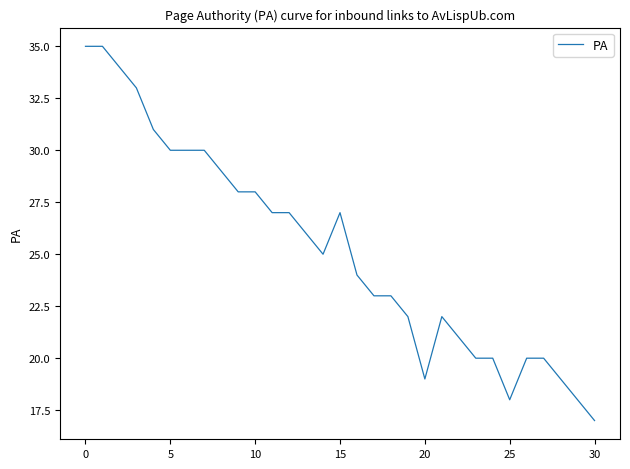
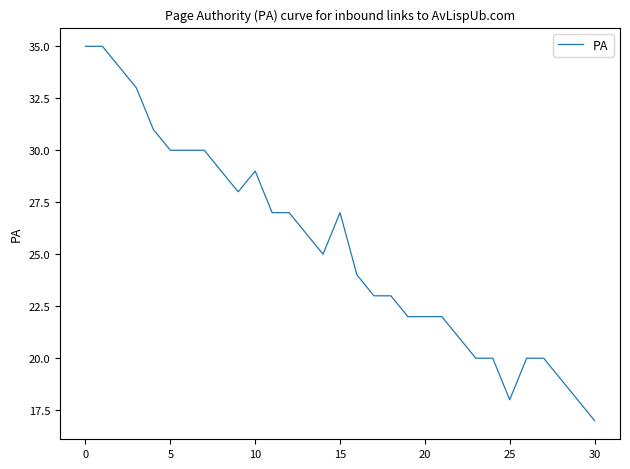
  {
    "0": 35,
    "5": 30,
-   "10": 28,
+   "10": 29,
    "15": 27,
-   "20": 19,
+   "20": 22,
    "25": 18,
    "30": 17
  }
